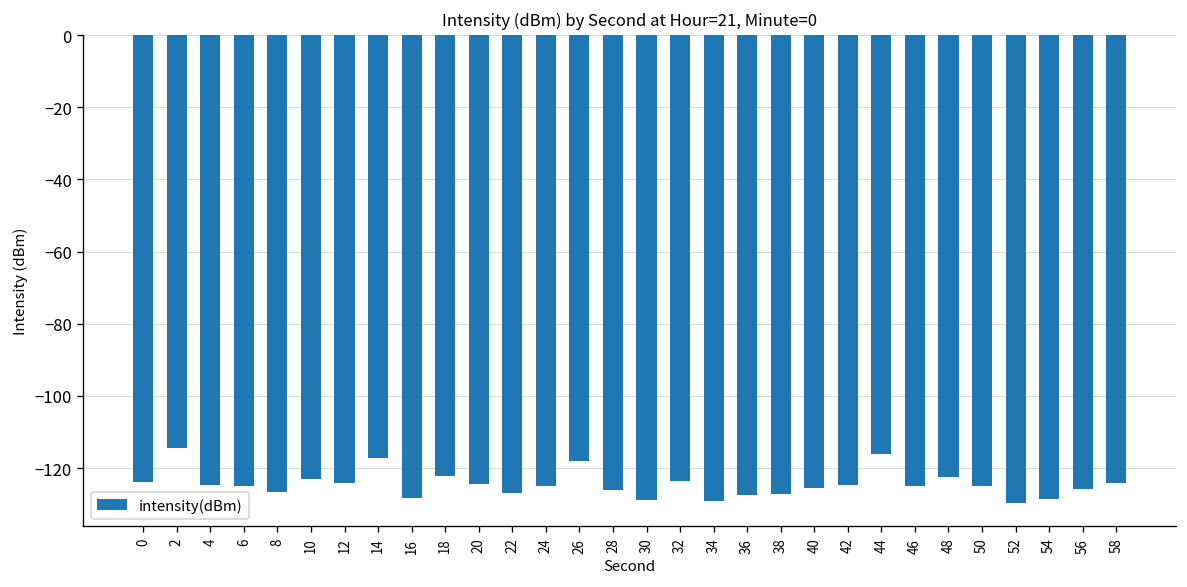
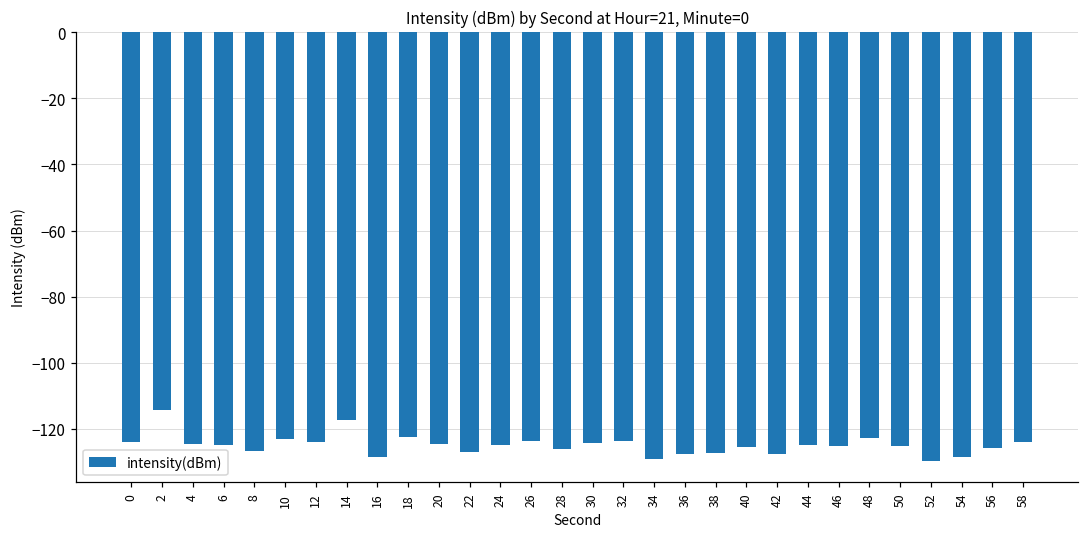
  {
    "0": -124,
    "2": -114,
    "4": -125,
    "6": -125,
    "8": -127,
    "10": -123,
    "12": -124,
    "14": -117,
    "16": -128,
    "18": -122,
    "20": -124,
    "22": -127,
    "24": -125,
-   "26": -118,
+   "26": -124,
    "28": -126,
-   "30": -129,
+   "30": -124,
    "32": -124,
    "34": -129,
    "36": -127,
    "38": -127,
    "40": -126,
-   "42": -125,
-   "44": -116,
+   "42": -128,
+   "44": -125,
    "46": -125,
    "48": -123,
    "50": -125,
    "52": -130,
    "54": -128,
    "56": -126,
    "58": -124
  }
